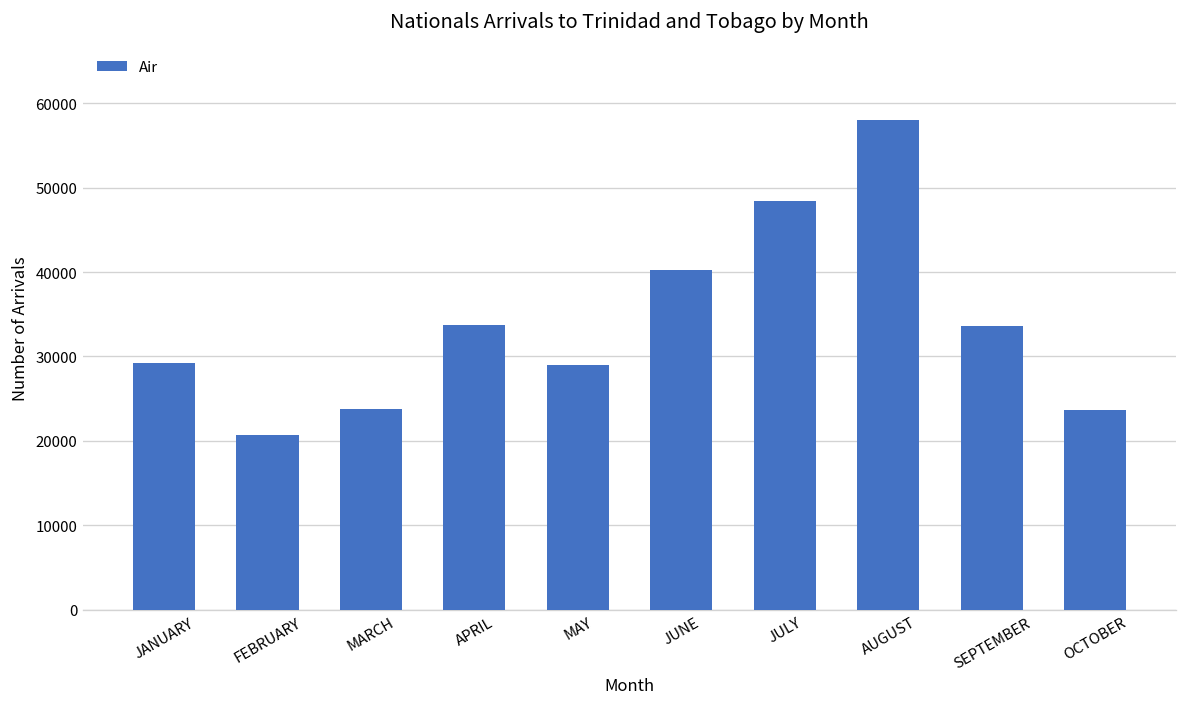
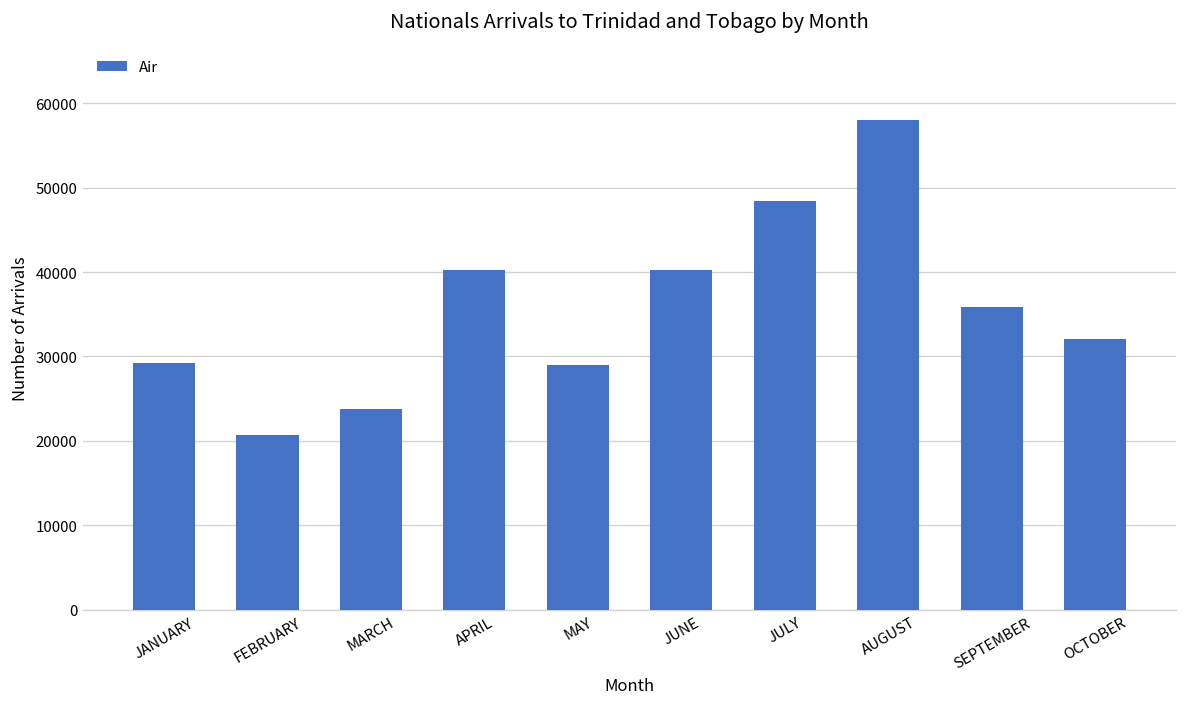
  {
    "JANUARY": 29000,
    "FEBRUARY": 21000,
    "MARCH": 24000,
-   "APRIL": 34000,
+   "APRIL": 40000,
    "MAY": 29000,
    "JUNE": 40000,
    "JULY": 48000,
    "AUGUST": 58000,
-   "SEPTEMBER": 34000,
-   "OCTOBER": 24000
+   "SEPTEMBER": 36000,
+   "OCTOBER": 32000
  }
